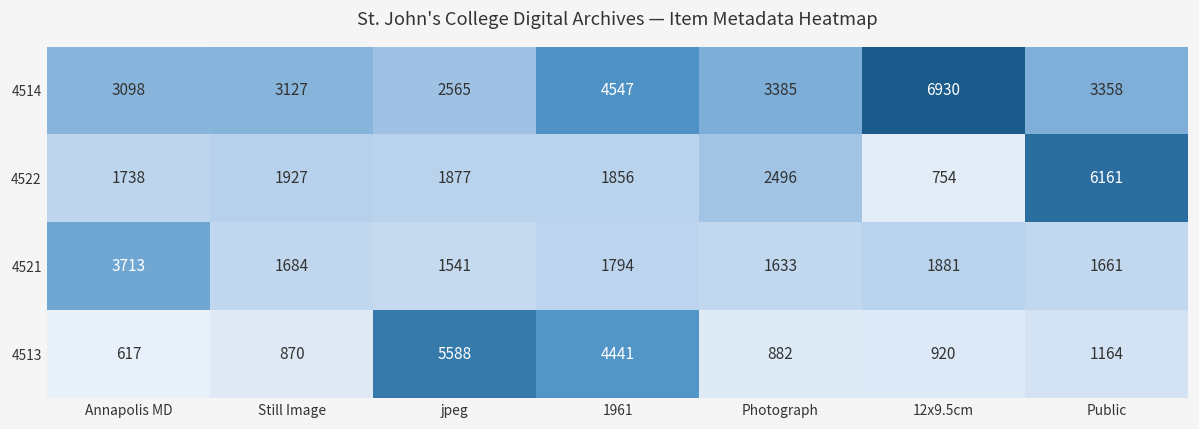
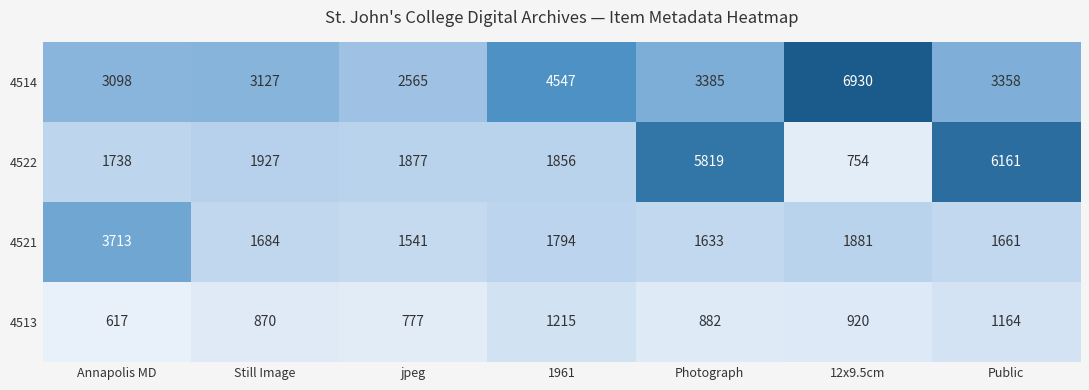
  {
    "4514": {
      "Annapolis MD": 3098,
      "Still Image": 3127,
      "jpeg": 2565,
      "1961": 4547,
      "Photograph": 3385,
      "12x9.5cm": 6930,
      "Public": 3358
    },
    "4522": {
      "Annapolis MD": 1738,
      "Still Image": 1927,
      "jpeg": 1877,
      "1961": 1856,
-     "Photograph": 2496,
+     "Photograph": 5819,
      "12x9.5cm": 754,
      "Public": 6161
    },
    "4521": {
      "Annapolis MD": 3713,
      "Still Image": 1684,
      "jpeg": 1541,
      "1961": 1794,
      "Photograph": 1633,
      "12x9.5cm": 1881,
      "Public": 1661
    },
    "4513": {
      "Annapolis MD": 617,
      "Still Image": 870,
-     "jpeg": 5588,
-     "1961": 4441,
+     "jpeg": 777,
+     "1961": 1215,
      "Photograph": 882,
      "12x9.5cm": 920,
      "Public": 1164
    }
  }
